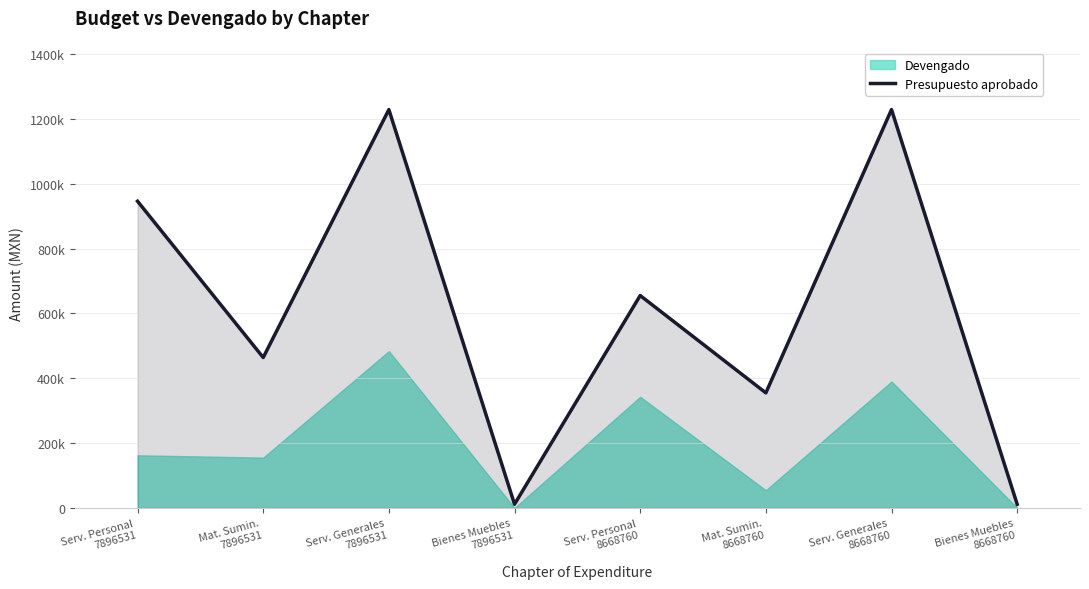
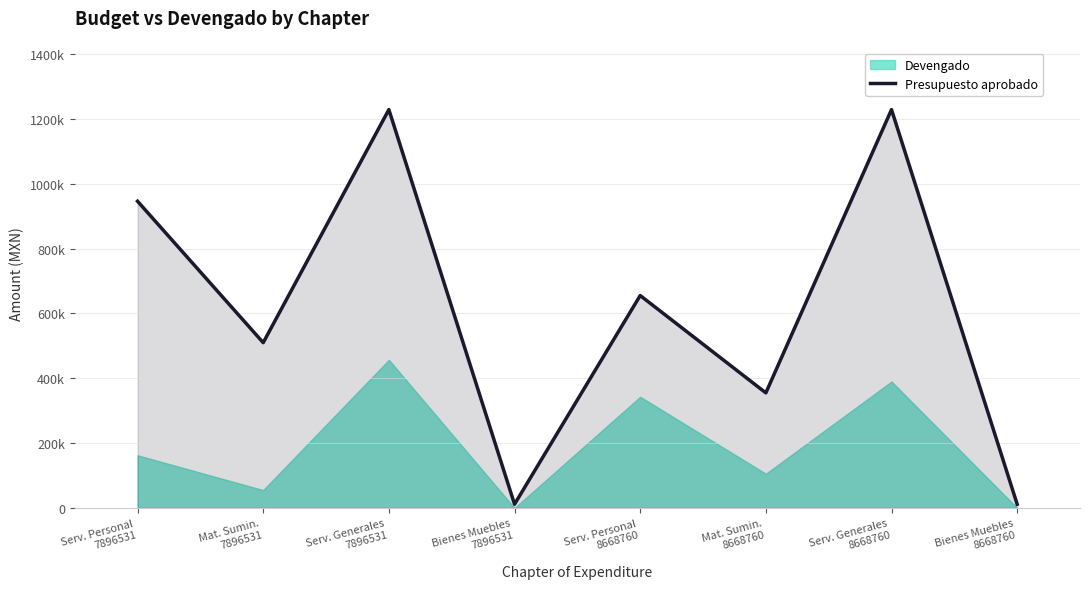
  {
    "Presupuesto aprobado": {
      "Serv. Personal 7896531": 950000,
-     "Mat. Sumin. 7896531": 460000,
+     "Mat. Sumin. 7896531": 510000,
      "Serv. Generales 7896531": 1230000,
      "Bienes Muebles 7896531": 10000,
      "Serv. Personal 8668760": 660000,
      "Mat. Sumin. 8668760": 350000,
      "Serv. Generales 8668760": 1230000,
      "Bienes Muebles 8668760": 10000
    },
    "Devengado": {
      "Serv. Personal 7896531": 160000,
-     "Mat. Sumin. 7896531": 160000,
-     "Serv. Generales 7896531": 480000,
+     "Mat. Sumin. 7896531": 60000,
+     "Serv. Generales 7896531": 460000,
      "Bienes Muebles 7896531": 0,
      "Serv. Personal 8668760": 340000,
-     "Mat. Sumin. 8668760": 50000,
+     "Mat. Sumin. 8668760": 110000,
      "Serv. Generales 8668760": 390000,
      "Bienes Muebles 8668760": 0
    }
  }
